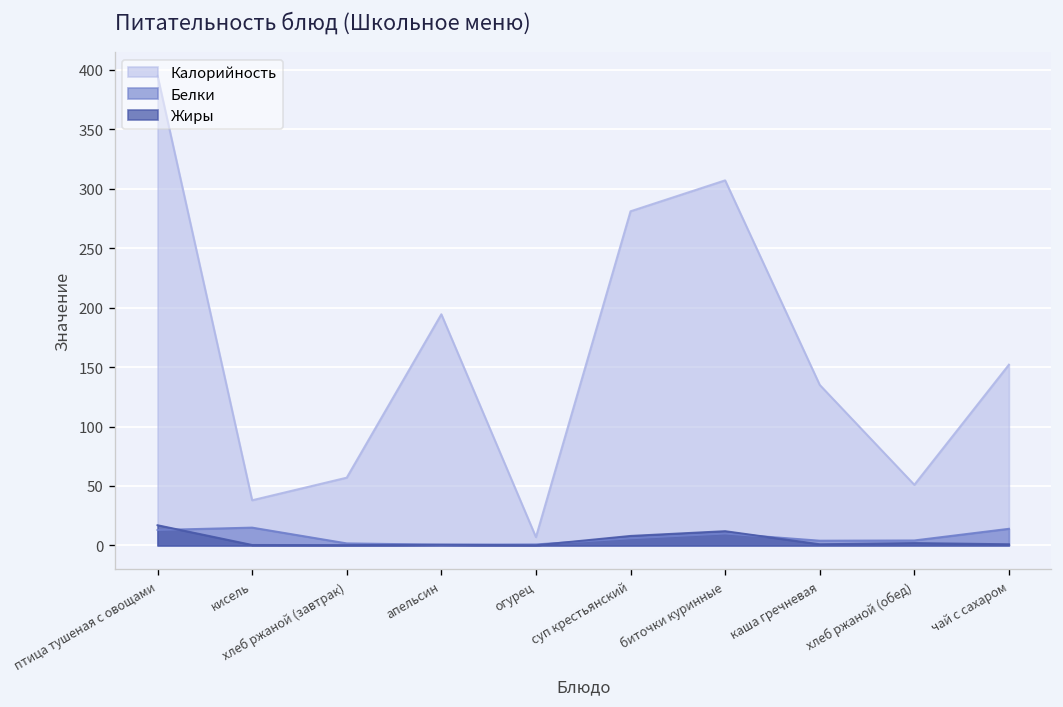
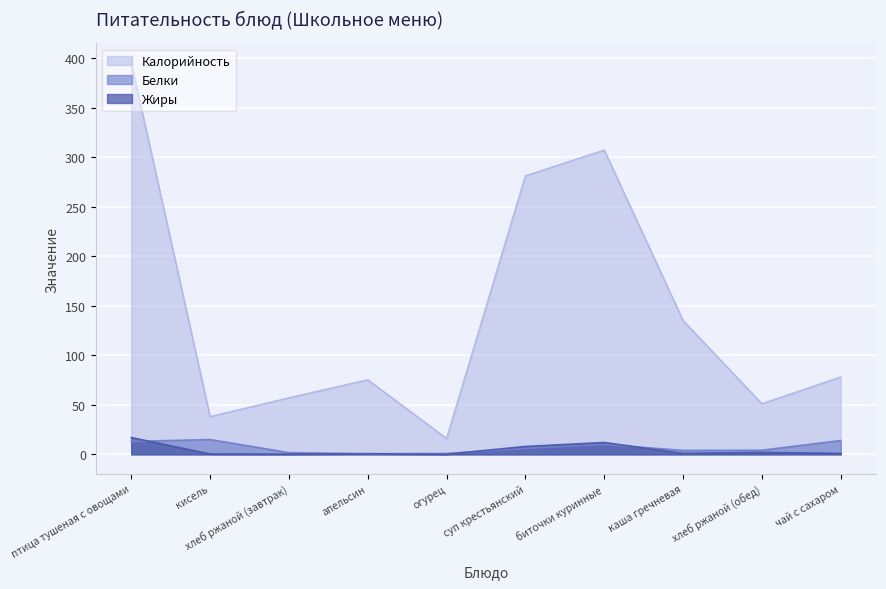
  {
    "Калорийность": {
      "кисель": 40,
      "хлеб ржаной (завтрак)": 60,
-     "апельсин": 190,
-     "огурец": 10,
+     "апельсин": 80,
+     "огурец": 20,
      "суп крестьянский": 280,
      "биточки куринные": 310,
      "каша гречневая": 140,
      "хлеб ржаной (обед)": 50,
-     "чай с сахаром": 150
+     "чай с сахаром": 80
    },
    "Белки": {
      "птица тушеная с овощами": 10,
      "кисель": 20,
      "каша гречневая": 0,
      "чай с сахаром": 10
    },
    "Жиры": {
      "птица тушеная с овощами": 20,
      "кисель": 0,
      "каша гречневая": 0,
      "чай с сахаром": 0
    }
  }
